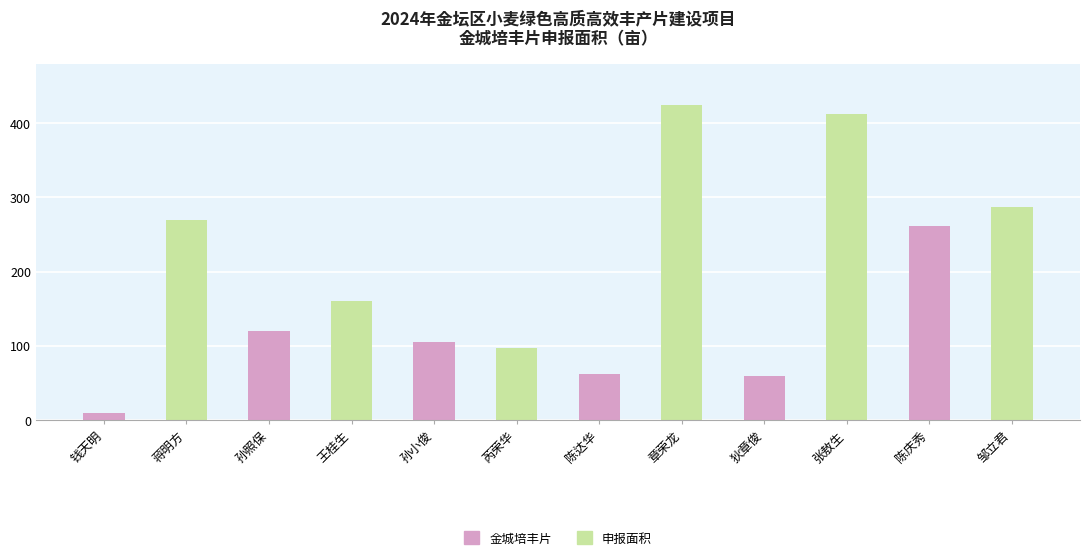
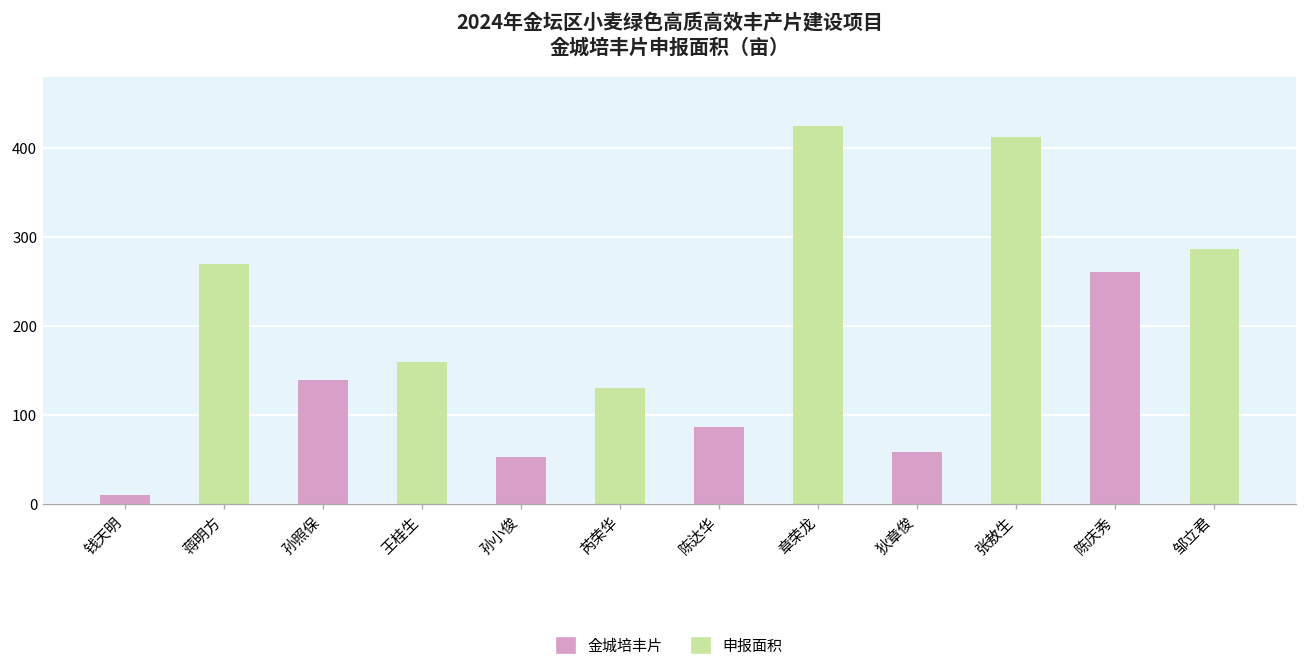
  {
    "钱天明": 10,
    "蒋明方": 270,
-   "孙照保": 120,
+   "孙照保": 140,
    "王桂生": 160,
-   "孙小俊": 110,
-   "芮荣华": 100,
-   "陈达华": 60,
+   "孙小俊": 50,
+   "芮荣华": 130,
+   "陈达华": 90,
    "章荣龙": 430,
    "狄章俊": 60,
    "张敖生": 410,
    "陈庆秀": 260,
    "邹立君": 290
  }
